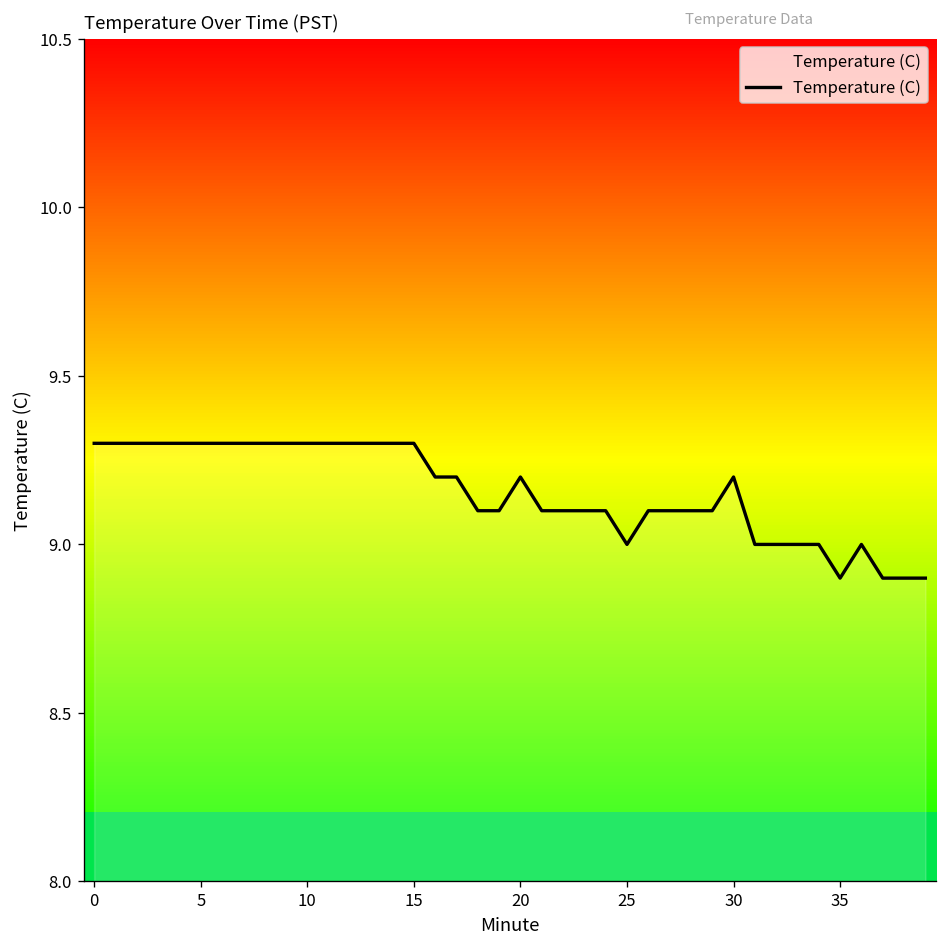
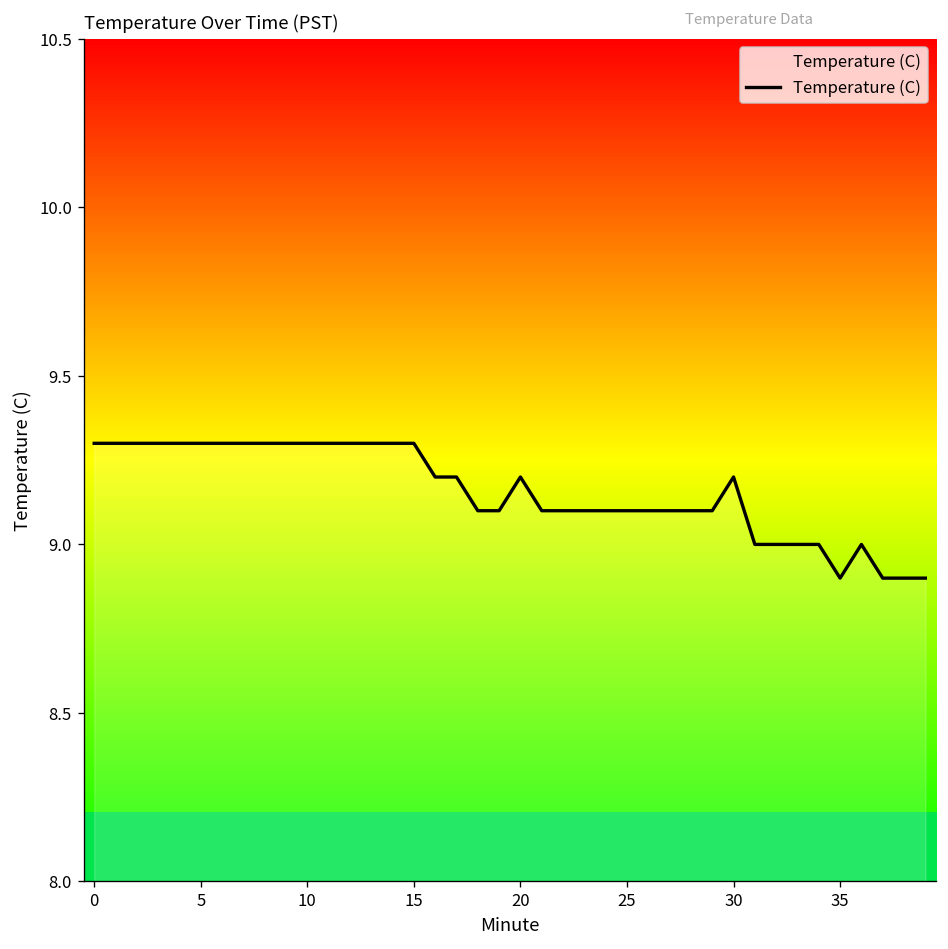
  {
    "0": 9.3,
    "5": 9.3,
    "10": 9.3,
    "15": 9.3,
    "20": 9.2,
-   "25": 9.0,
+   "25": 9.1,
    "30": 9.2,
    "35": 8.9
  }
